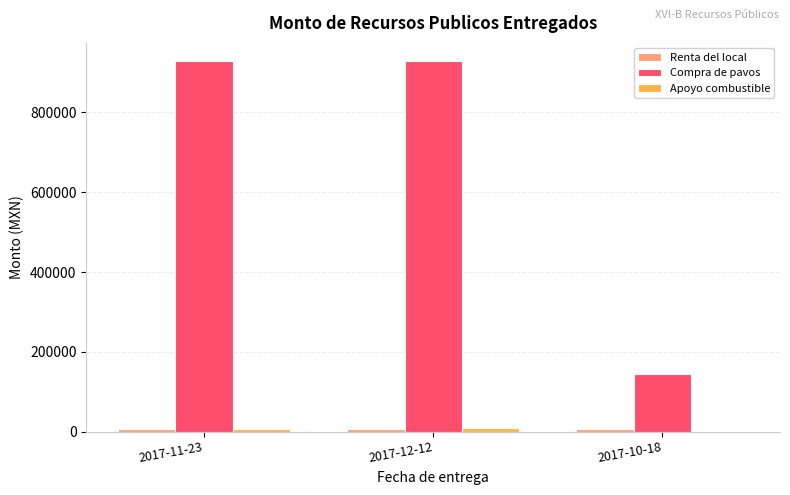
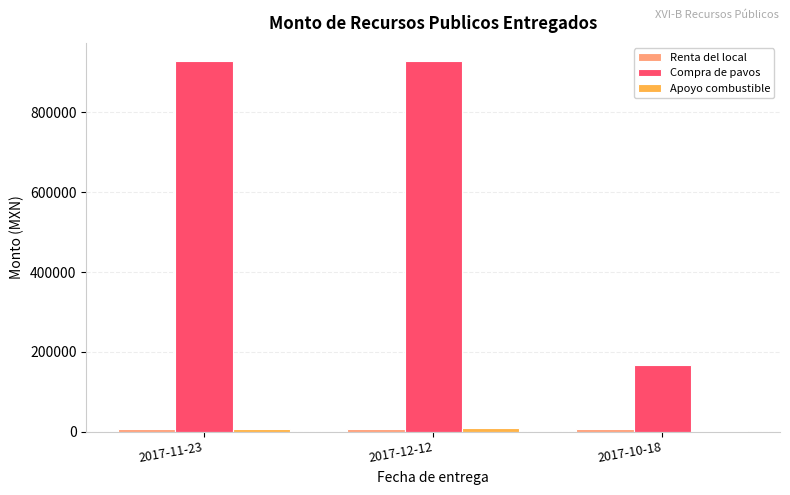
  {
    "Compra de pavos": {
      "2017-11-23": 930000,
      "2017-12-12": 930000,
-     "2017-10-18": 140000
+     "2017-10-18": 170000
    }
  }
